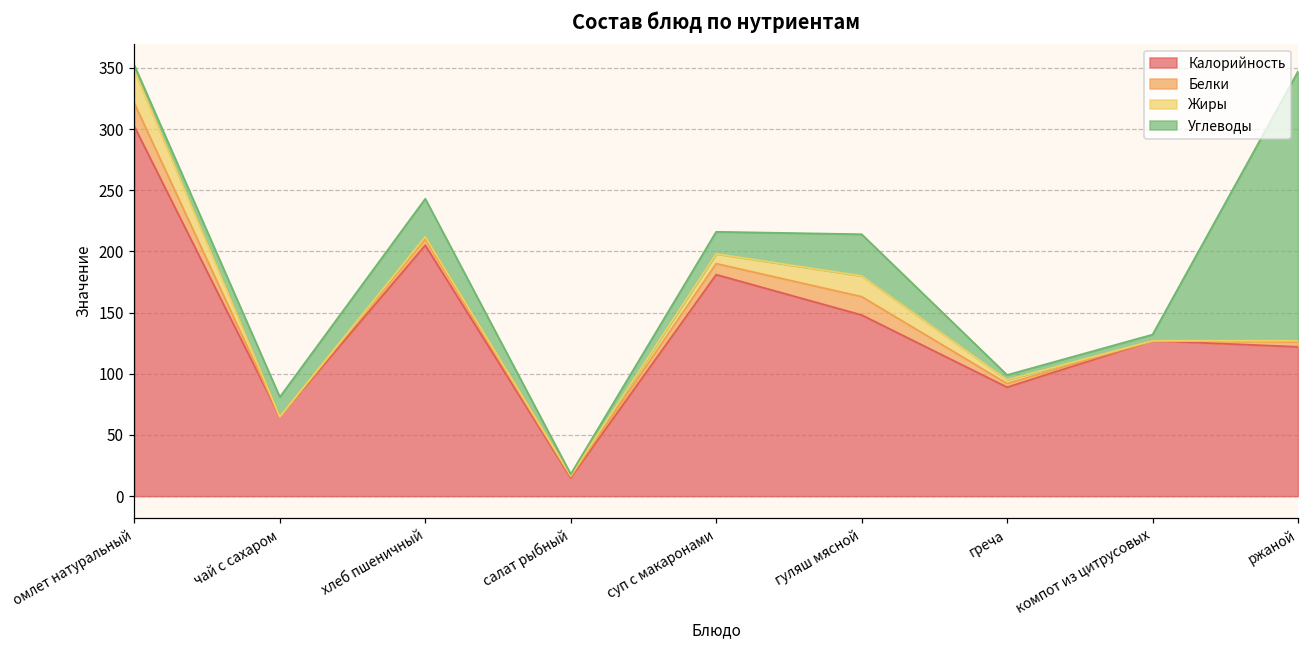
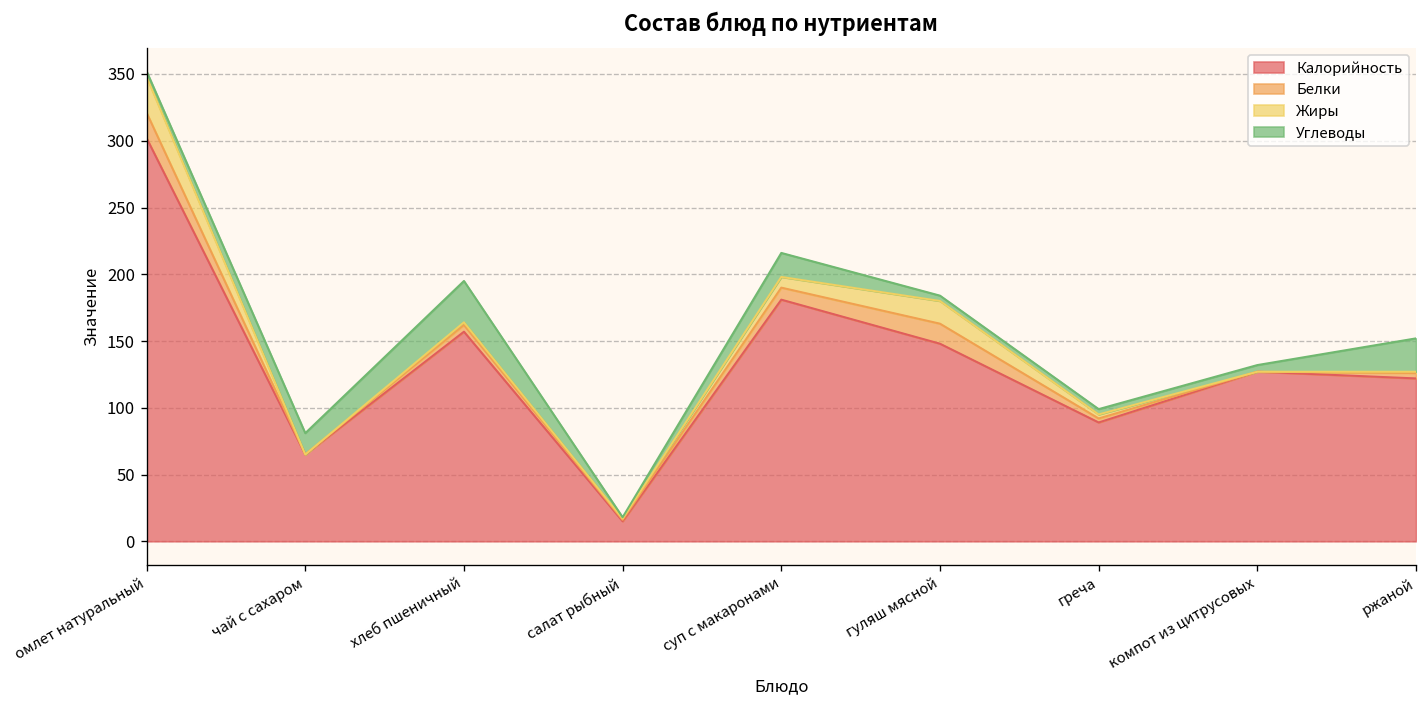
  {
    "Калорийность": {
      "омлет натуральный": 302,
-     "хлеб пшеничный": 205,
+     "хлеб пшеничный": 157,
      "суп с макаронами": 181,
      "гуляш мясной": 148,
      "греча": 89,
      "ржаной": 122
    },
    "Углеводы": {
      "омлет натуральный": 4,
      "чай с сахаром": 16,
      "хлеб пшеничный": 31,
      "суп с макаронами": 18,
-     "гуляш мясной": 34,
+     "гуляш мясной": 4,
      "греча": 4,
      "компот из цитрусовых": 5,
-     "ржаной": 220
+     "ржаной": 25
    }
  }
